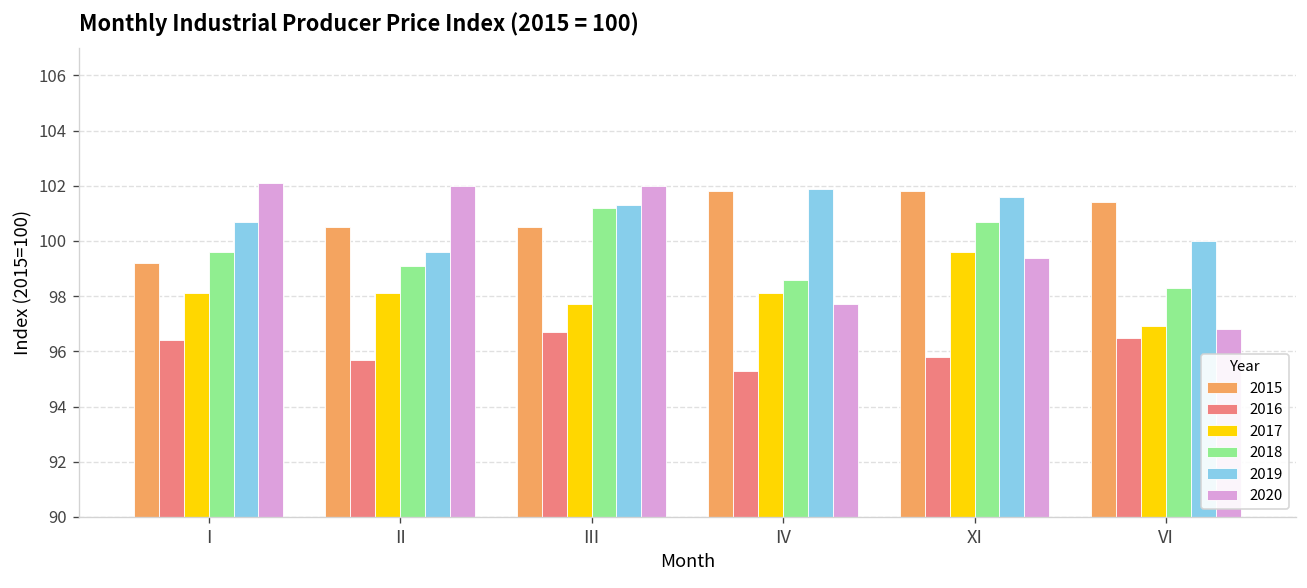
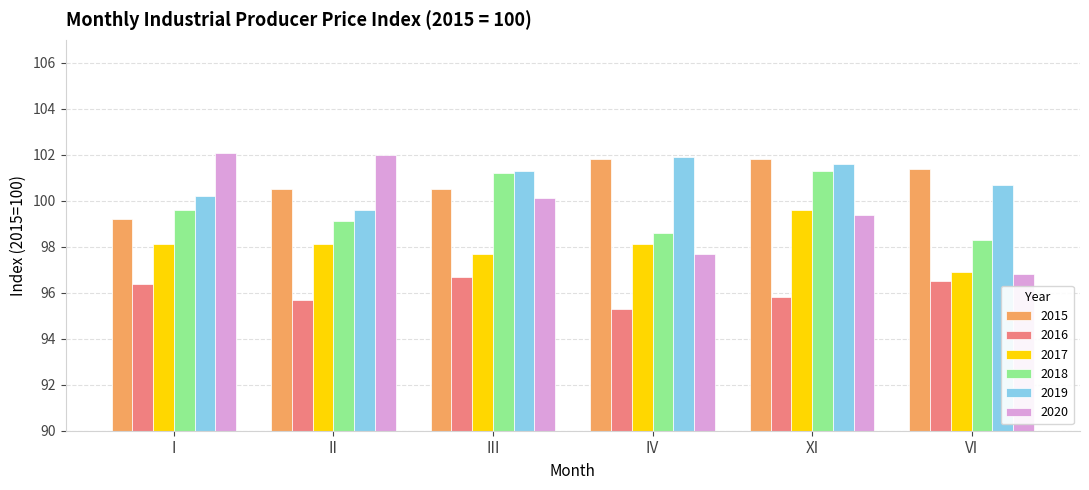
  {
    "2017": {
      "I": 98.1,
      "II": 98.1,
      "III": 97.7,
      "IV": 98.1,
      "XI": 99.6,
      "VI": 96.9
    },
    "2018": {
      "I": 99.6,
      "II": 99.1,
      "III": 101.2,
      "IV": 98.6,
-     "XI": 100.7,
+     "XI": 101.3,
      "VI": 98.3
    },
    "2019": {
-     "I": 100.7,
+     "I": 100.2,
      "II": 99.6,
      "III": 101.3,
      "IV": 101.9,
      "XI": 101.6,
-     "VI": 100.0
+     "VI": 100.7
    },
    "2020": {
      "I": 102.1,
      "II": 102.0,
-     "III": 102.0,
+     "III": 100.1,
      "IV": 97.7,
      "XI": 99.4,
      "VI": 96.8
    }
  }
